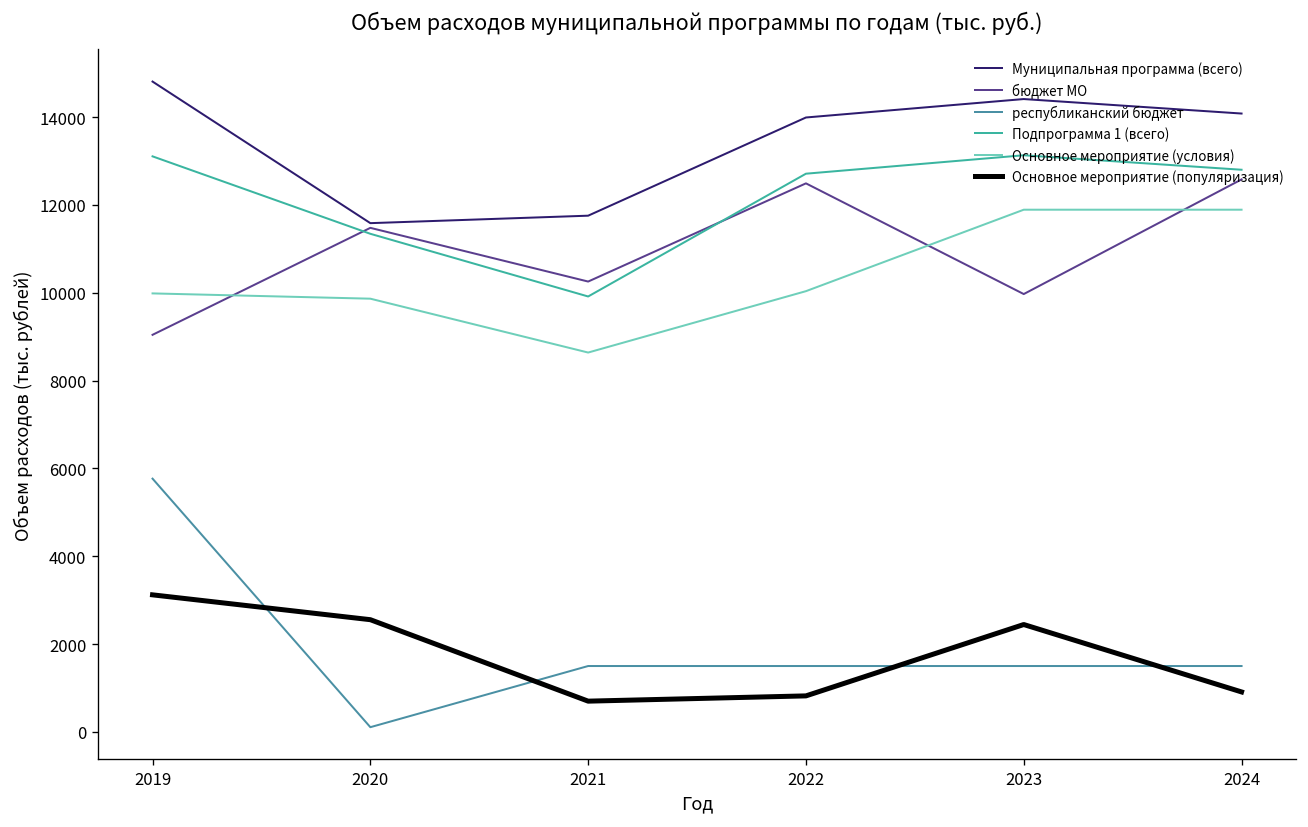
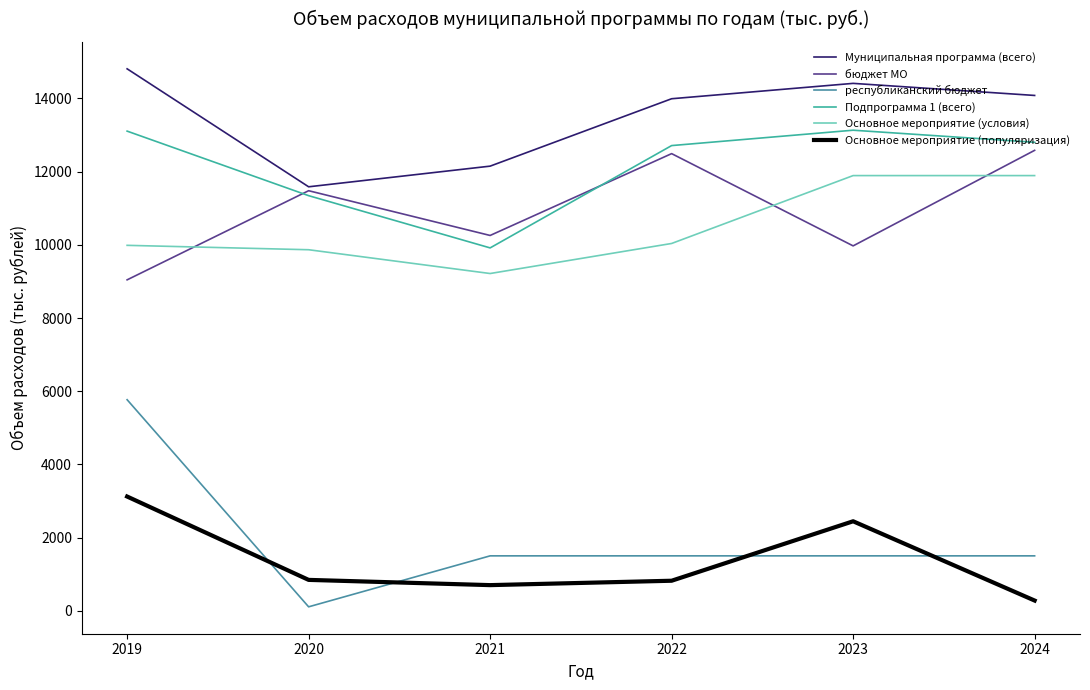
  {
    "Муниципальная программа (всего)": {
      "2019": 14800,
      "2020": 11600,
-     "2021": 11800,
+     "2021": 12200,
      "2022": 14000,
      "2023": 14400,
      "2024": 14100
    },
    "бюджет МО": {
      "2019": 9000,
      "2020": 11500,
      "2021": 10300,
      "2022": 12500,
      "2023": 10000,
      "2024": 12600
    },
    "Основное мероприятие (условия)": {
      "2019": 10000,
      "2020": 9900,
-     "2021": 8600,
+     "2021": 9200,
      "2022": 10000,
      "2023": 11900,
      "2024": 11900
    },
    "Основное мероприятие (популяризация)": {
      "2019": 3100,
-     "2020": 2600,
+     "2020": 800,
      "2021": 700,
      "2022": 800,
      "2023": 2400,
-     "2024": 900
+     "2024": 300
    }
  }
